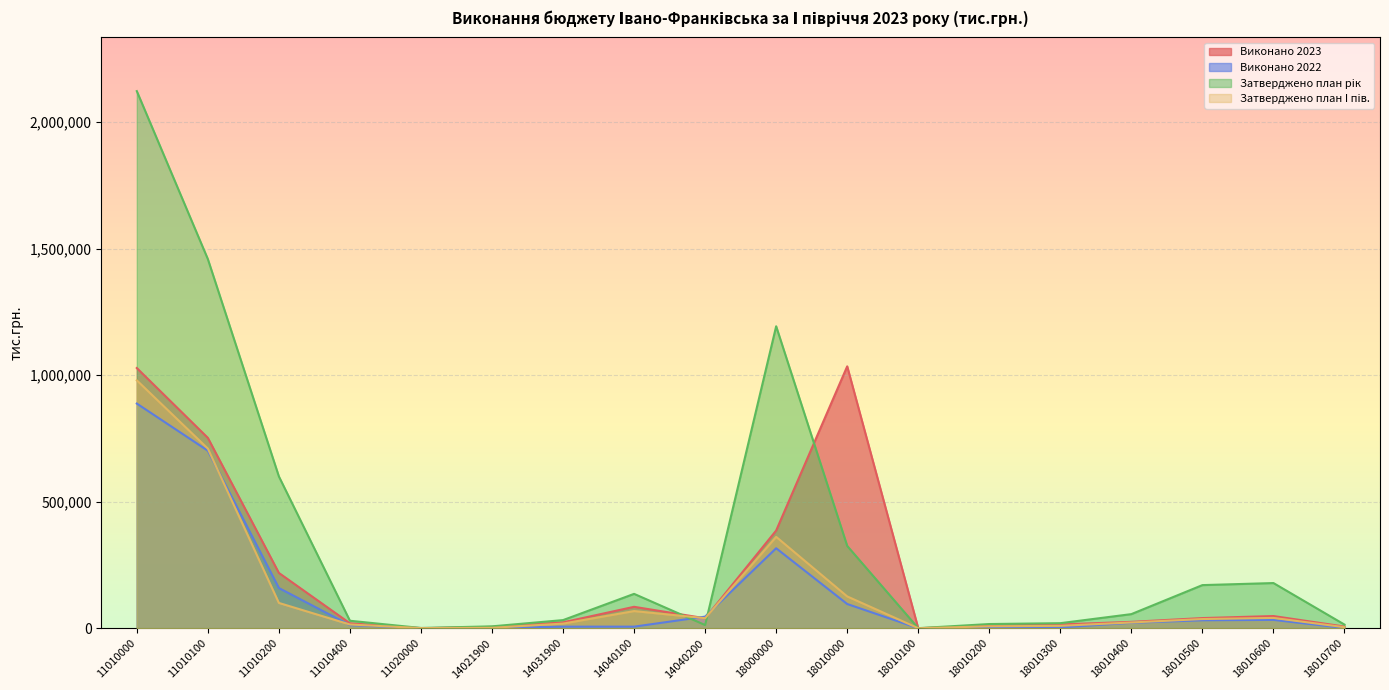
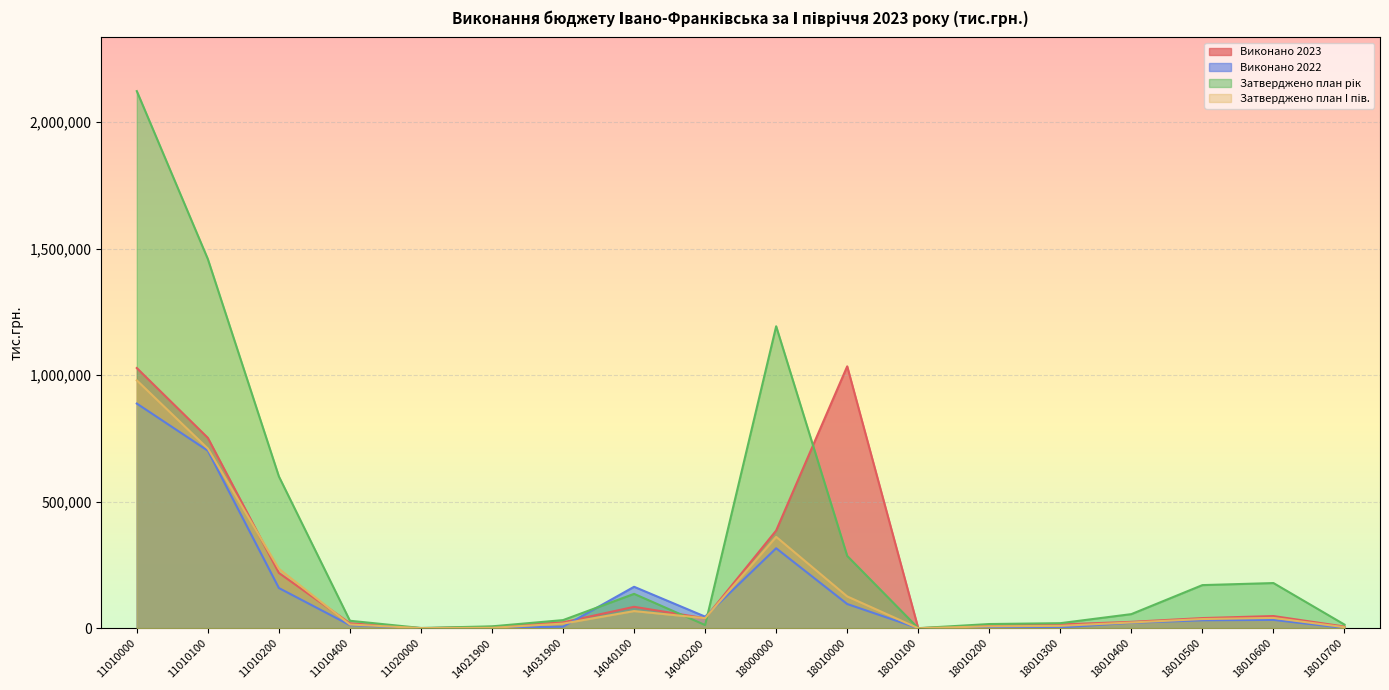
  {
    "Виконано 2023": {
      "11010000": "1,030,000",
      "11010100": "750,000",
      "11010200": "220,000",
      "14040100": "80,000",
      "18000000": "390,000",
      "18010000": "1,030,000"
    },
    "Виконано 2022": {
      "11010000": "890,000",
      "11010200": "160,000",
      "14031900": "10,000",
-     "14040100": "10,000",
+     "14040100": "160,000",
      "18000000": "320,000",
      "18010000": "100,000"
    },
    "Затверджено план рік": {
      "11010000": "2,120,000",
      "11010100": "1,460,000",
      "11010200": "600,000",
      "11010400": "30,000",
      "14040100": "140,000",
      "14040200": "10,000",
      "18000000": "1,190,000",
-     "18010000": "330,000",
+     "18010000": "290,000",
      "18010400": "60,000",
      "18010500": "170,000",
      "18010600": "180,000"
    },
    "Затверджено план І пів.": {
      "11010000": "980,000",
-     "11010200": "100,000",
+     "11010200": "240,000",
      "14040100": "70,000",
      "18000000": "360,000",
      "18010000": "130,000"
    }
  }
